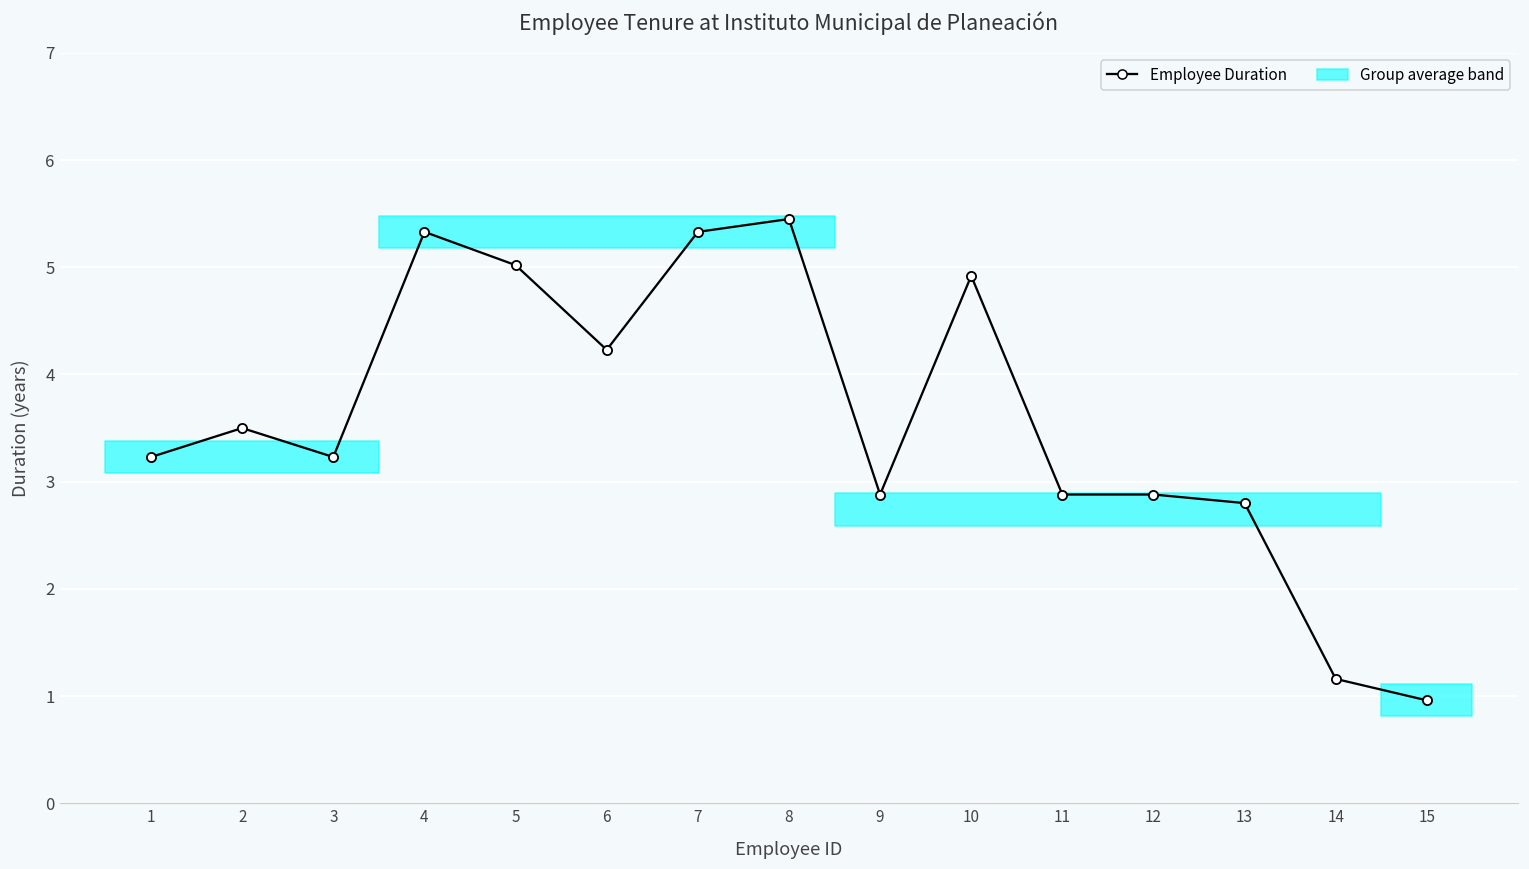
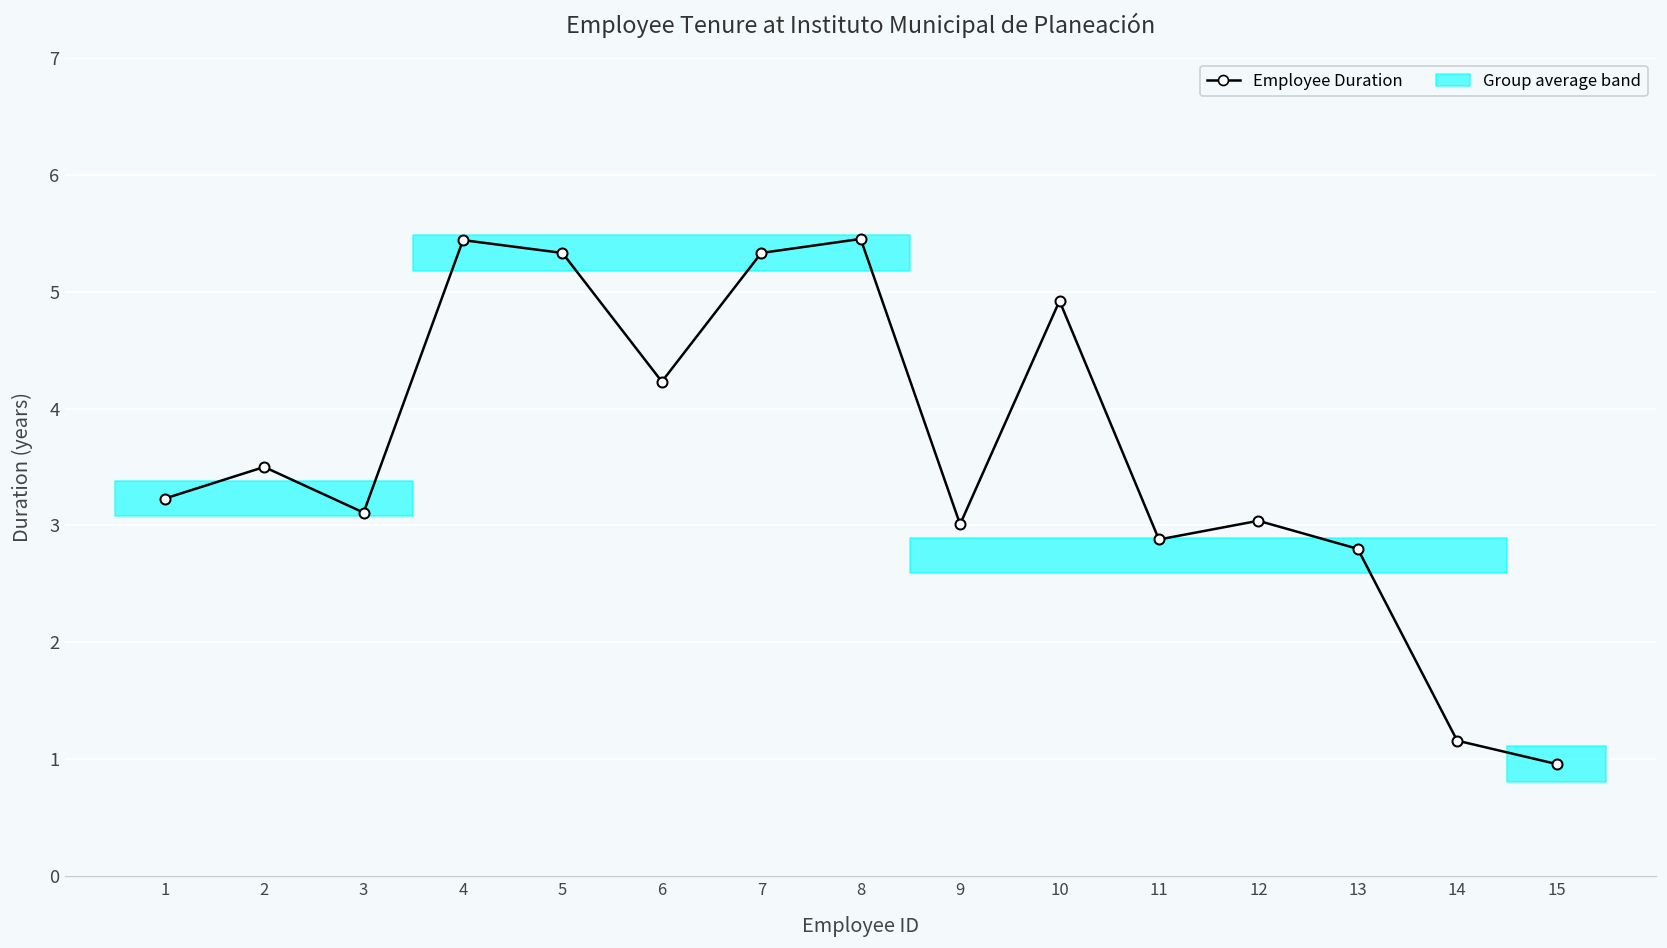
  {
    "Employee Duration": {
      "1": 3.2,
      "2": 3.5,
-     "3": 3.2,
-     "4": 5.3,
-     "5": 5.0,
+     "3": 3.1,
+     "4": 5.4,
+     "5": 5.3,
      "6": 4.2,
      "7": 5.3,
      "8": 5.5,
-     "9": 2.9,
+     "9": 3.0,
      "10": 4.9,
      "11": 2.9,
-     "12": 2.9,
+     "12": 3.0,
      "13": 2.8,
      "14": 1.2,
      "15": 1.0
    }
  }
